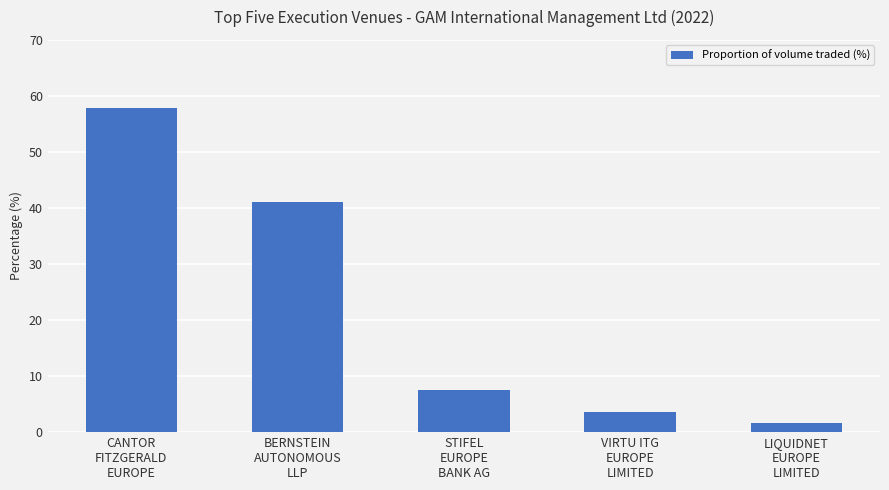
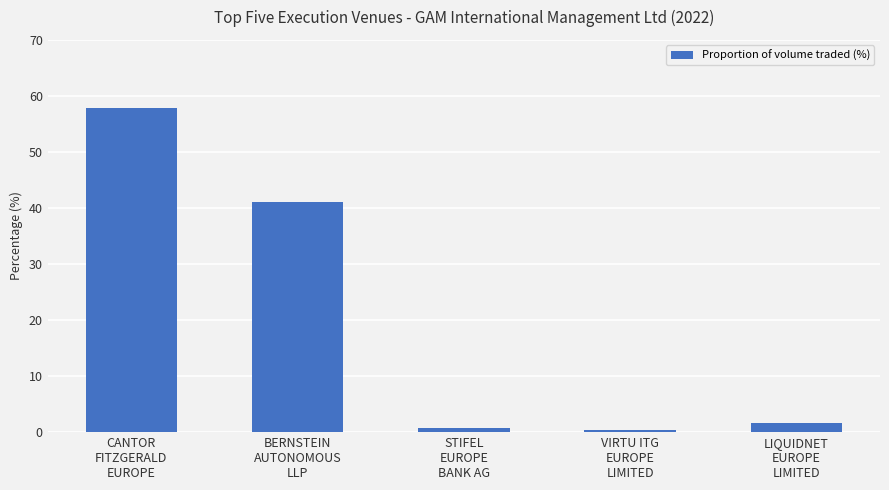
  {
    "CANTOR FITZGERALD EUROPE": 58,
    "BERNSTEIN AUTONOMOUS LLP": 41,
-   "STIFEL EUROPE BANK AG": 8,
-   "VIRTU ITG EUROPE LIMITED": 4,
+   "STIFEL EUROPE BANK AG": 1,
+   "VIRTU ITG EUROPE LIMITED": 0,
    "LIQUIDNET EUROPE LIMITED": 2
  }
